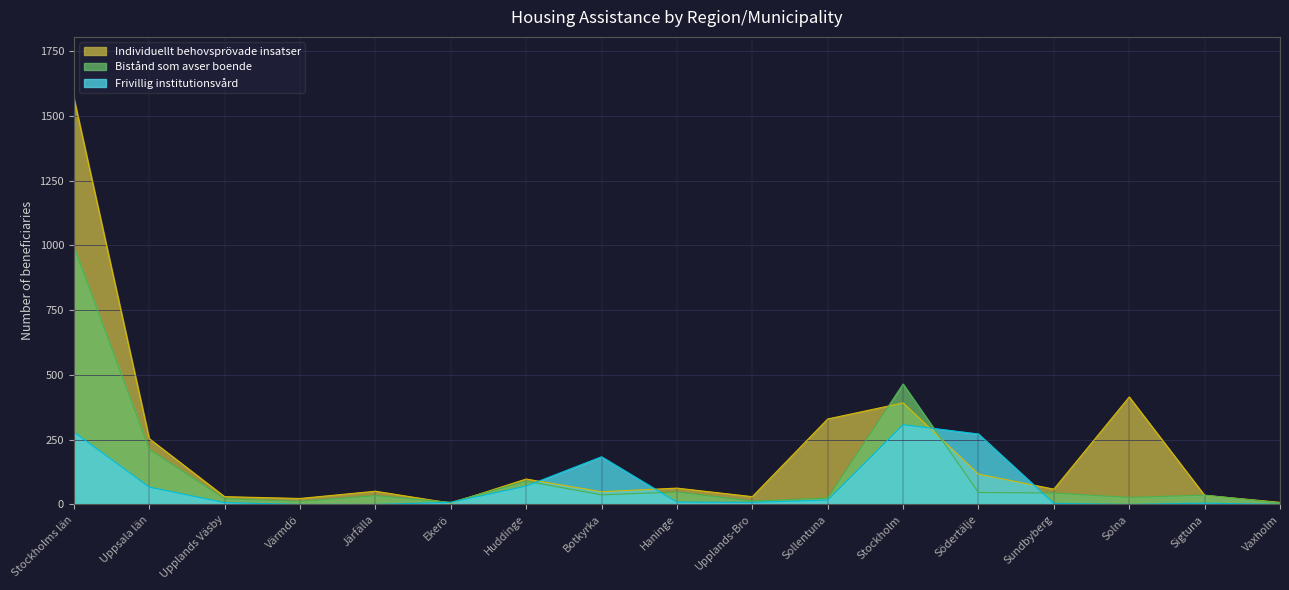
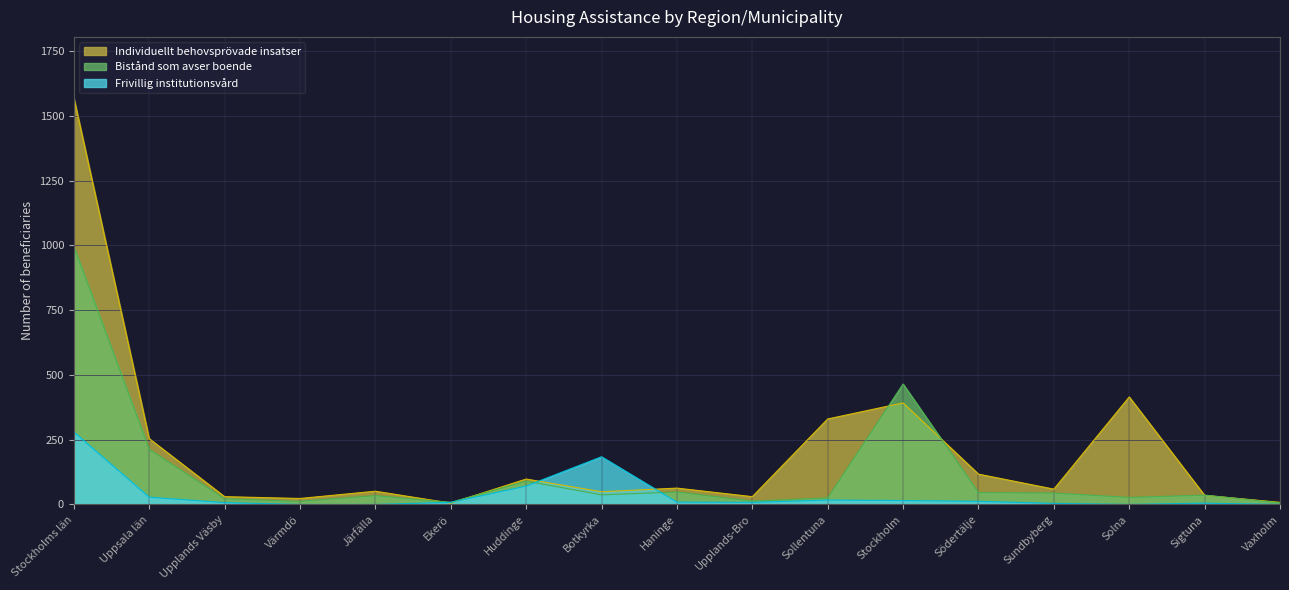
  {
    "Individuellt behovsprövade insatser": {
      "Stockholms län": 1570,
      "Uppsala län": 250,
      "Värmdö": 20,
      "Järfälla": 50,
      "Botkyrka": 50,
      "Haninge": 60,
      "Upplands-Bro": 30,
      "Sollentuna": 330,
      "Stockholm": 390,
      "Södertälje": 120,
      "Sundbyberg": 60,
      "Solna": 420
    },
    "Bistånd som avser boende": {
      "Stockholms län": 1000,
      "Uppsala län": 210,
      "Värmdö": 10,
      "Järfälla": 30,
      "Botkyrka": 40,
      "Haninge": 50,
      "Stockholm": 470,
      "Södertälje": 50,
      "Sundbyberg": 40,
      "Solna": 30
    },
    "Frivillig institutionsvård": {
      "Stockholms län": 280,
-     "Uppsala län": 70,
+     "Uppsala län": 30,
      "Upplands Väsby": 10,
      "Värmdö": 0,
      "Järfälla": 0,
      "Huddinge": 70,
      "Botkyrka": 180,
      "Haninge": 10,
-     "Stockholm": 310,
-     "Södertälje": 270,
+     "Stockholm": 20,
+     "Södertälje": 10,
      "Sundbyberg": 0,
      "Solna": 0,
      "Sigtuna": 10
    }
  }
